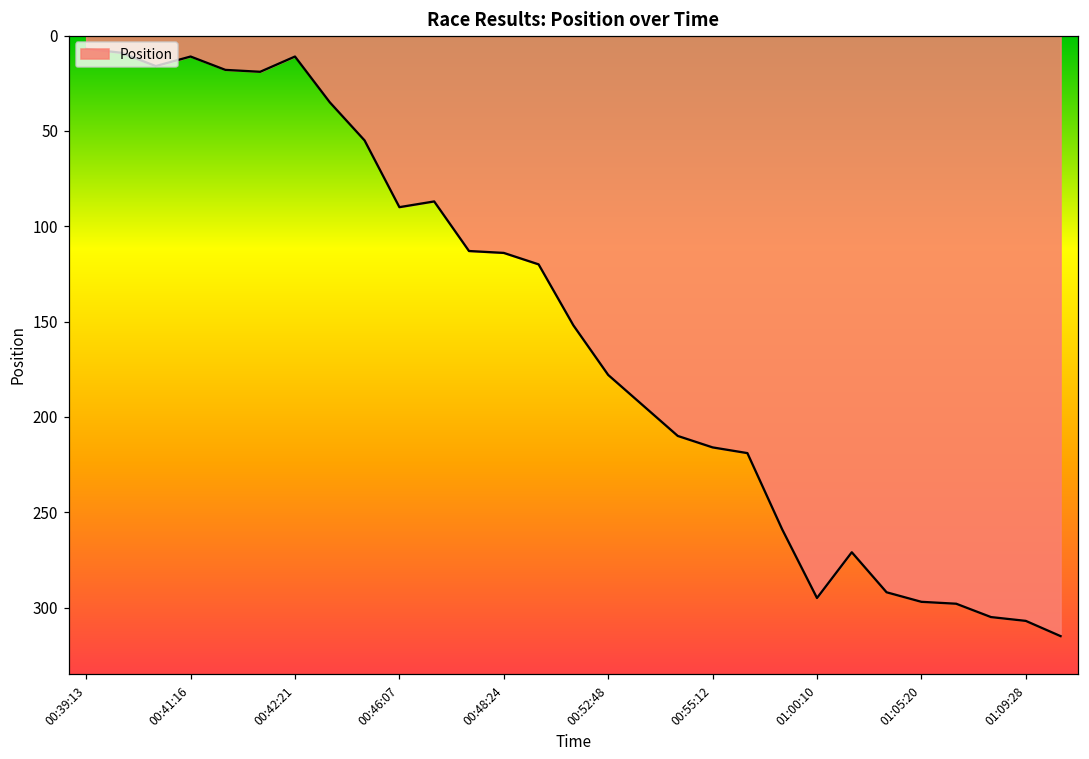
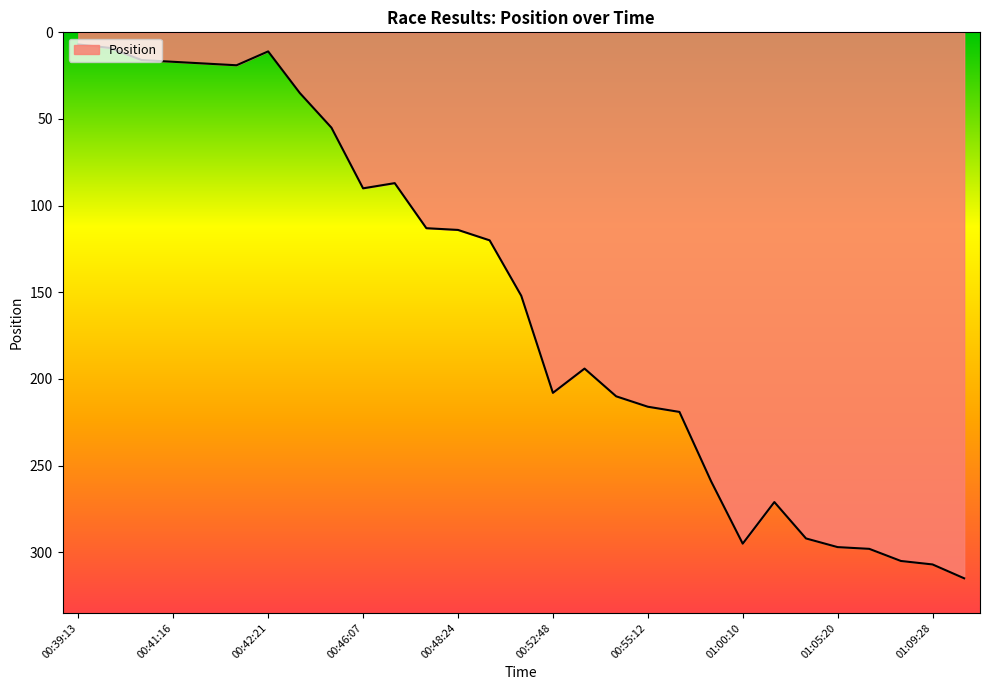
  {
-   "00:41:16": 11,
+   "00:41:16": 17,
    "00:42:21": 11,
    "00:46:07": 90,
    "00:48:24": 114,
-   "00:52:48": 178,
+   "00:52:48": 208,
    "00:55:12": 216,
    "01:00:10": 295,
    "01:05:20": 297,
    "01:09:28": 307
  }
